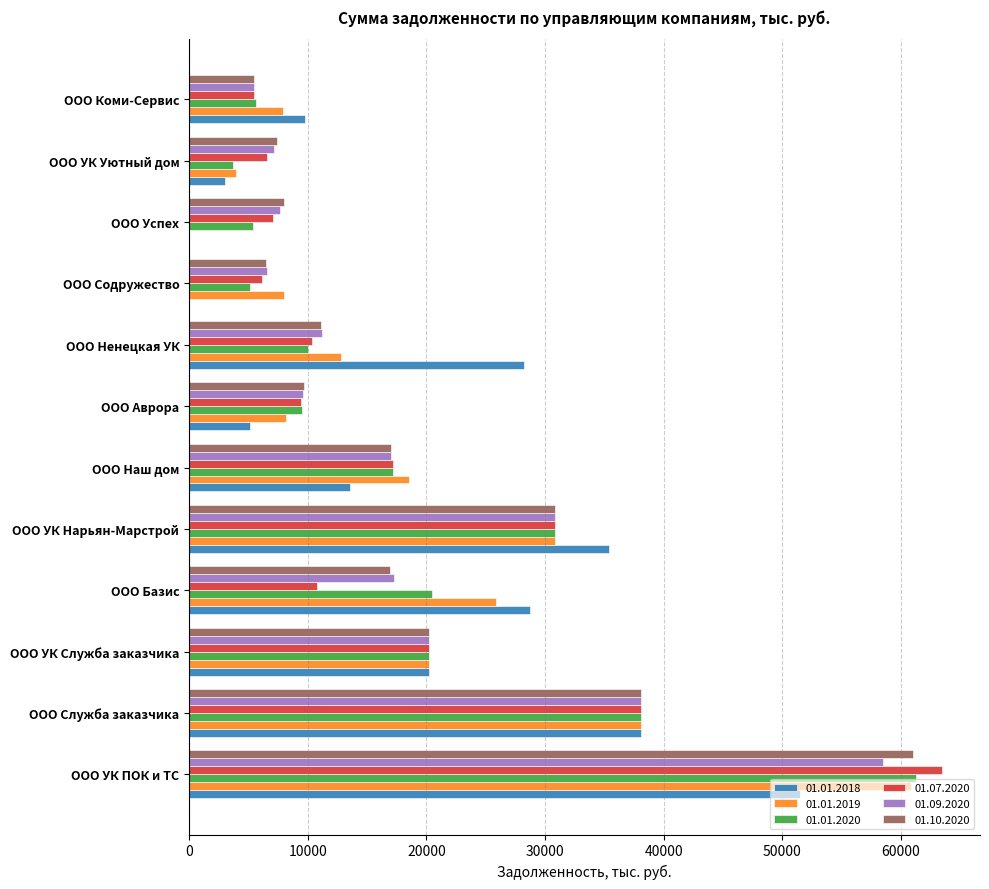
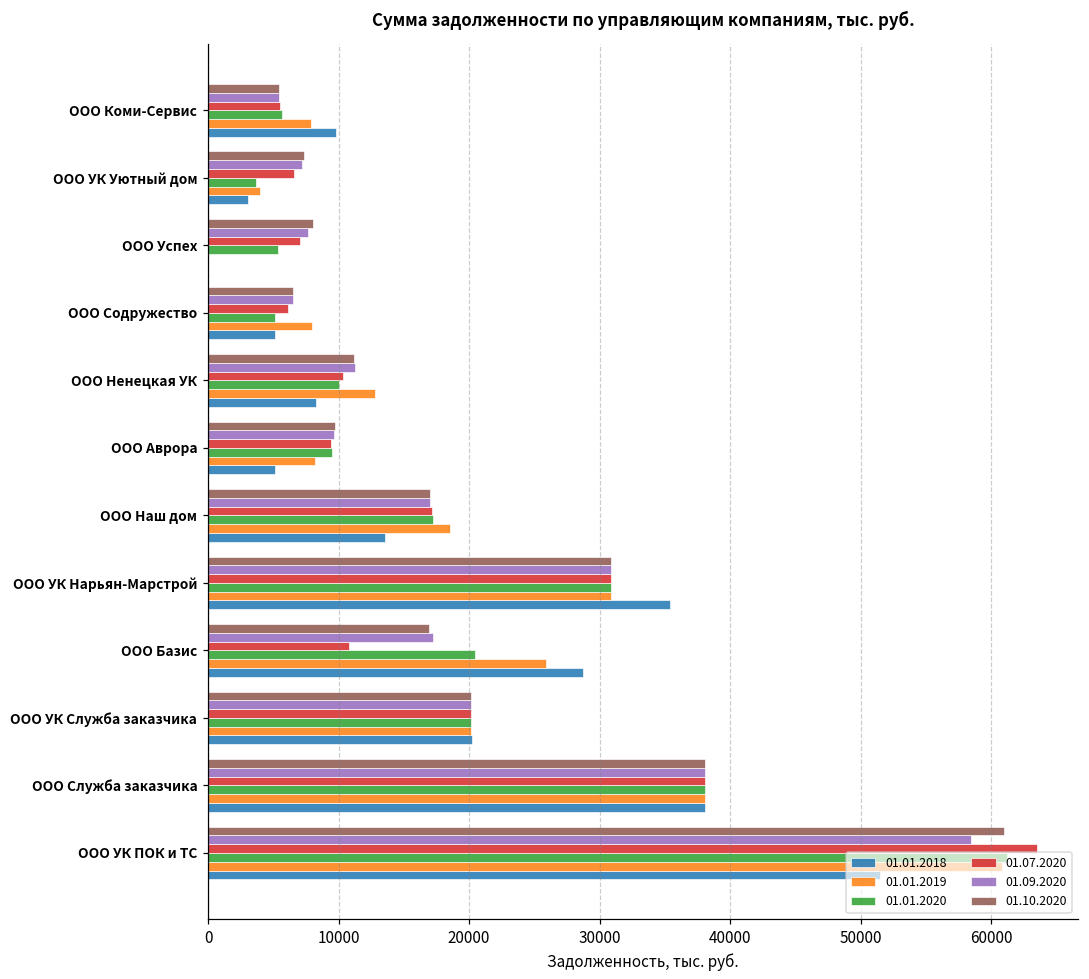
  {
    "01.01.2018": {
      "ООО Коми-Сервис": 9800,
      "ООО УК Уютный дом": 3100,
      "ООО Успех": 0,
-     "ООО Содружество": 0,
-     "ООО Ненецкая УК": 28200,
+     "ООО Содружество": 5100,
+     "ООО Ненецкая УК": 8300,
      "ООО Аврора": 5200,
      "ООО Наш дом": 13600,
      "ООО УК Нарьян-Марстрой": 35400,
      "ООО Базис": 28700,
      "ООО УК Служба заказчика": 20200,
      "ООО Служба заказчика": 38100
    },
    "01.01.2019": {
      "ООО Коми-Сервис": 7900,
      "ООО УК Уютный дом": 4000,
      "ООО Успех": 0,
      "ООО Содружество": 8000,
      "ООО Ненецкая УК": 12800,
      "ООО Аврора": 8200,
      "ООО Наш дом": 18500,
      "ООО УК Нарьян-Марстрой": 30900,
      "ООО Базис": 25900,
      "ООО УК Служба заказчика": 20200,
      "ООО Служба заказчика": 38100
    },
    "01.01.2020": {
      "ООО Коми-Сервис": 5700,
      "ООО УК Уютный дом": 3700,
      "ООО Успех": 5400,
      "ООО Содружество": 5100,
      "ООО Ненецкая УК": 10000,
      "ООО Аврора": 9500,
      "ООО Наш дом": 17200,
      "ООО УК Нарьян-Марстрой": 30800,
      "ООО Базис": 20400,
      "ООО УК Служба заказчика": 20200,
      "ООО Служба заказчика": 38100,
      "ООО УК ПОК и ТС": 61200
    },
    "01.07.2020": {
      "ООО Коми-Сервис": 5500,
      "ООО УК Уютный дом": 6600,
      "ООО Успех": 7100,
      "ООО Содружество": 6100,
      "ООО Ненецкая УК": 10300,
      "ООО Аврора": 9400,
      "ООО Наш дом": 17200,
      "ООО УК Нарьян-Марстрой": 30800,
      "ООО Базис": 10800,
      "ООО УК Служба заказчика": 20200,
      "ООО Служба заказчика": 38100,
      "ООО УК ПОК и ТС": 63500
    },
    "01.09.2020": {
      "ООО Коми-Сервис": 5500,
      "ООО УК Уютный дом": 7200,
      "ООО Успех": 7600,
      "ООО Содружество": 6500,
      "ООО Ненецкая УК": 11200,
      "ООО Аврора": 9600,
      "ООО Наш дом": 17000,
      "ООО УК Нарьян-Марстрой": 30800,
      "ООО Базис": 17200,
      "ООО УК Служба заказчика": 20200,
      "ООО Служба заказчика": 38100,
      "ООО УК ПОК и ТС": 58500
    },
    "01.10.2020": {
      "ООО Коми-Сервис": 5500,
      "ООО УК Уютный дом": 7400,
      "ООО Успех": 8000,
      "ООО Содружество": 6500,
      "ООО Ненецкая УК": 11200,
      "ООО Аврора": 9700,
      "ООО Наш дом": 17000,
      "ООО УК Нарьян-Марстрой": 30800,
      "ООО Базис": 16900,
      "ООО УК Служба заказчика": 20200,
      "ООО Служба заказчика": 38100,
      "ООО УК ПОК и ТС": 61000
    }
  }
